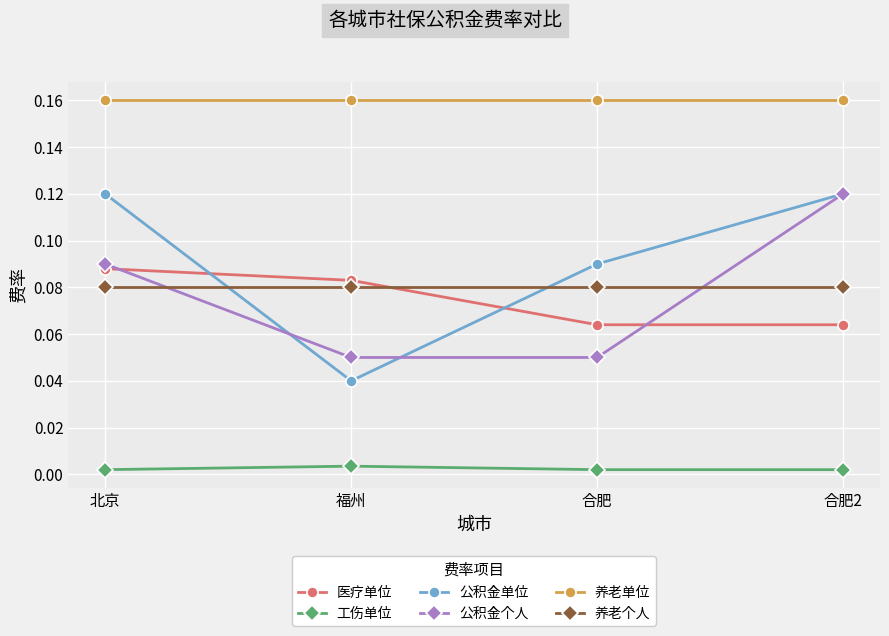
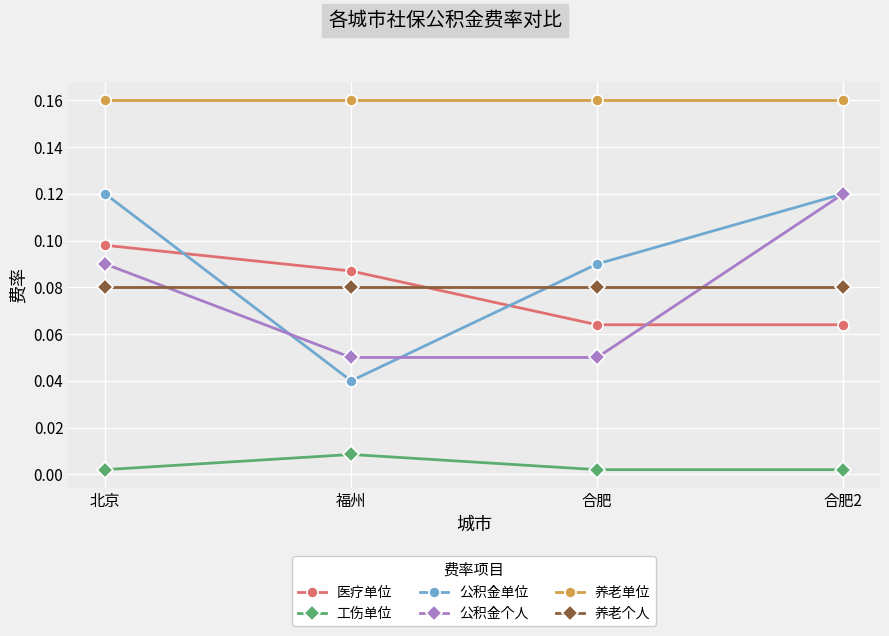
  {
    "医疗单位": {
-     "北京": 0.088,
-     "福州": 0.083,
+     "北京": 0.098,
+     "福州": 0.087,
      "合肥": 0.064,
      "合肥2": 0.064
    },
    "工伤单位": {
      "北京": 0.002,
-     "福州": 0.004,
+     "福州": 0.009,
      "合肥": 0.002,
      "合肥2": 0.002
    },
    "公积金单位": {
      "北京": 0.120,
      "福州": 0.040,
      "合肥": 0.090
    },
    "公积金个人": {
      "北京": 0.090,
      "福州": 0.050,
      "合肥": 0.050
    },
    "养老单位": {
      "北京": 0.160,
      "福州": 0.160,
      "合肥": 0.160,
      "合肥2": 0.160
    },
    "养老个人": {
      "北京": 0.080,
      "福州": 0.080,
      "合肥": 0.080,
      "合肥2": 0.080
    }
  }
